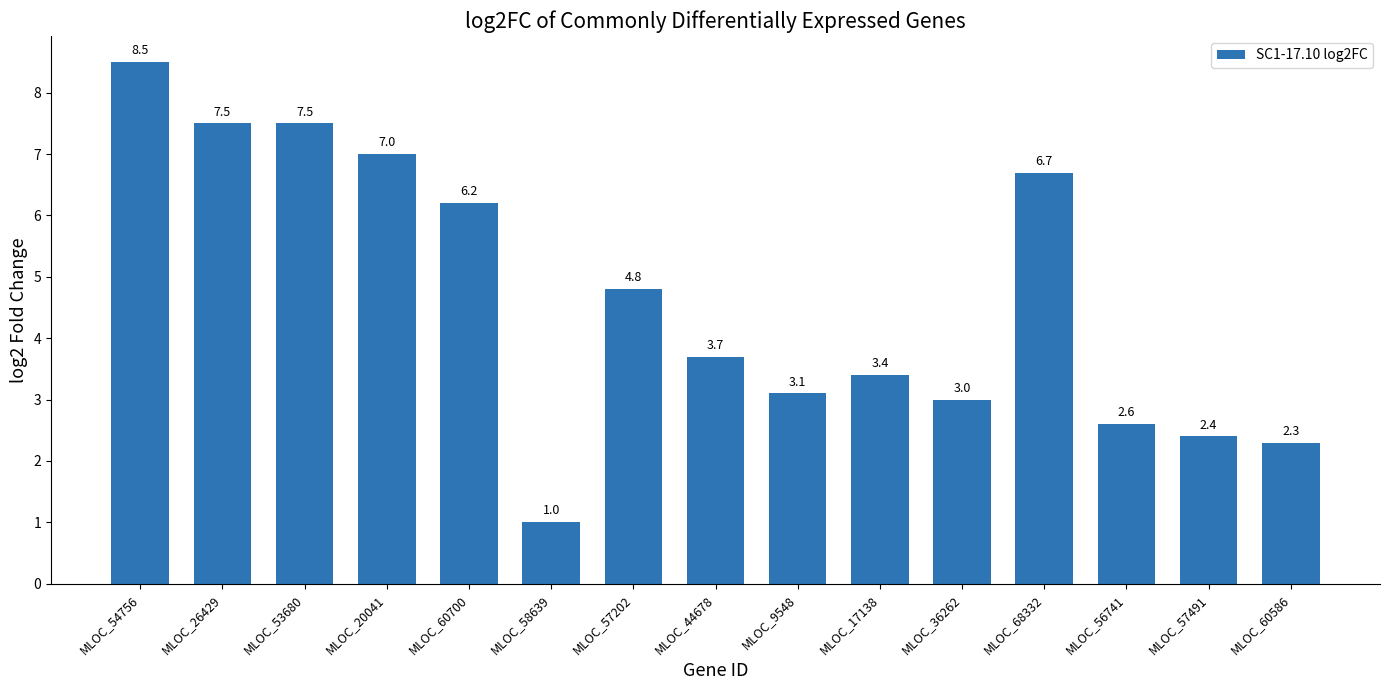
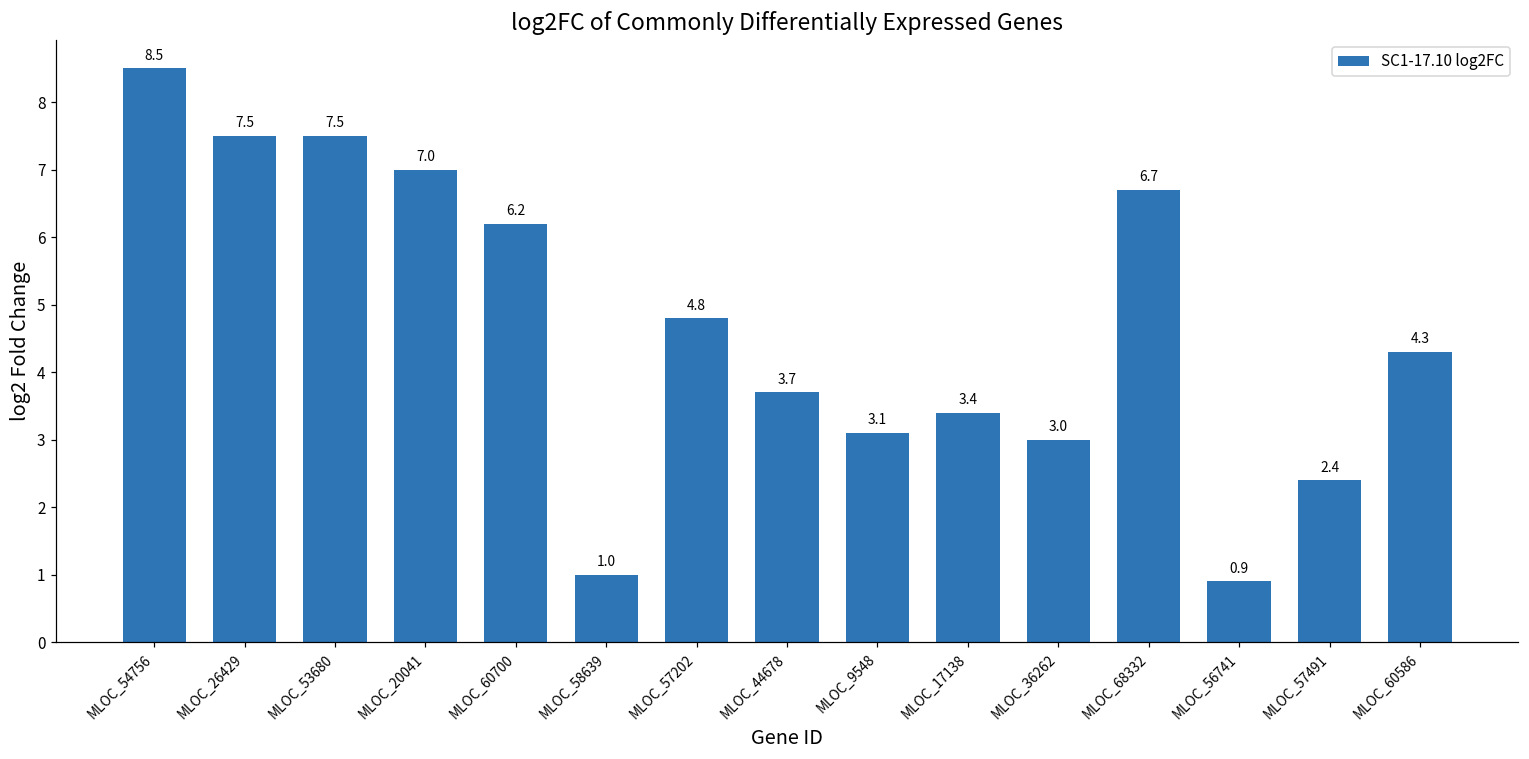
  {
    "MLOC_54756": 8.5,
    "MLOC_26429": 7.5,
    "MLOC_53680": 7.5,
    "MLOC_20041": 7.0,
    "MLOC_60700": 6.2,
    "MLOC_58639": 1.0,
    "MLOC_57202": 4.8,
    "MLOC_44678": 3.7,
    "MLOC_9548": 3.1,
    "MLOC_17138": 3.4,
    "MLOC_36262": 3.0,
    "MLOC_68332": 6.7,
-   "MLOC_56741": 2.6,
+   "MLOC_56741": 0.9,
    "MLOC_57491": 2.4,
-   "MLOC_60586": 2.3
+   "MLOC_60586": 4.3
  }
